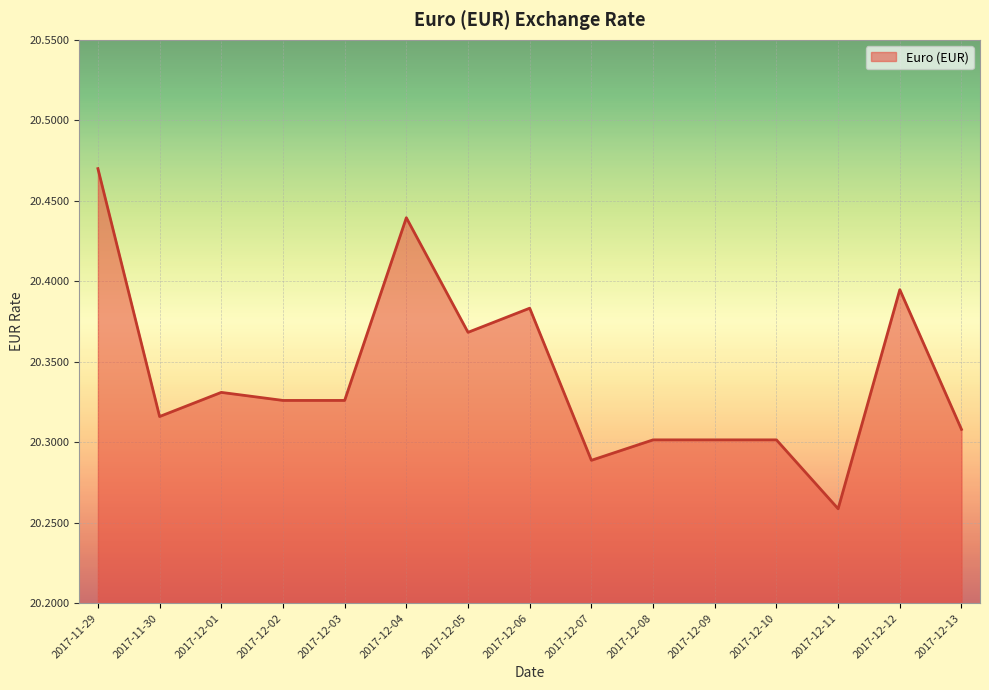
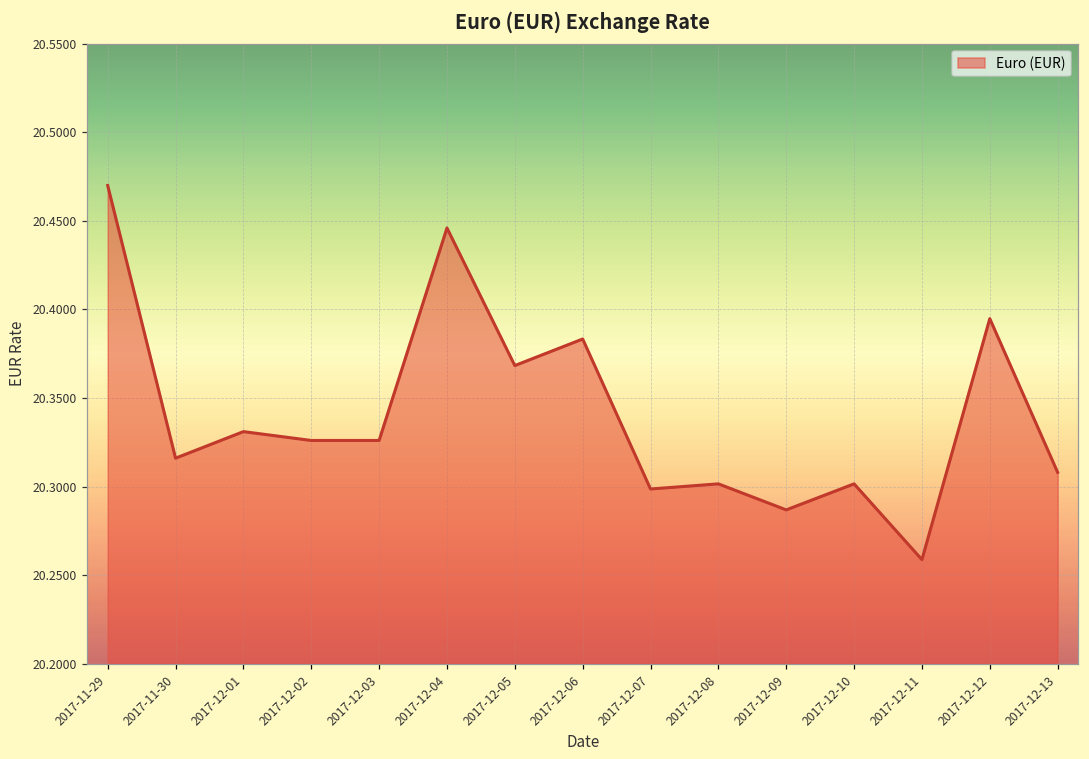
  {
    "2017-11-29": 20.470,
    "2017-11-30": 20.316,
    "2017-12-01": 20.331,
    "2017-12-02": 20.326,
    "2017-12-03": 20.326,
-   "2017-12-04": 20.440,
+   "2017-12-04": 20.446,
    "2017-12-05": 20.368,
    "2017-12-06": 20.383,
-   "2017-12-07": 20.289,
+   "2017-12-07": 20.299,
    "2017-12-08": 20.302,
-   "2017-12-09": 20.302,
+   "2017-12-09": 20.287,
    "2017-12-10": 20.302,
    "2017-12-11": 20.259,
    "2017-12-12": 20.395,
    "2017-12-13": 20.308
  }
